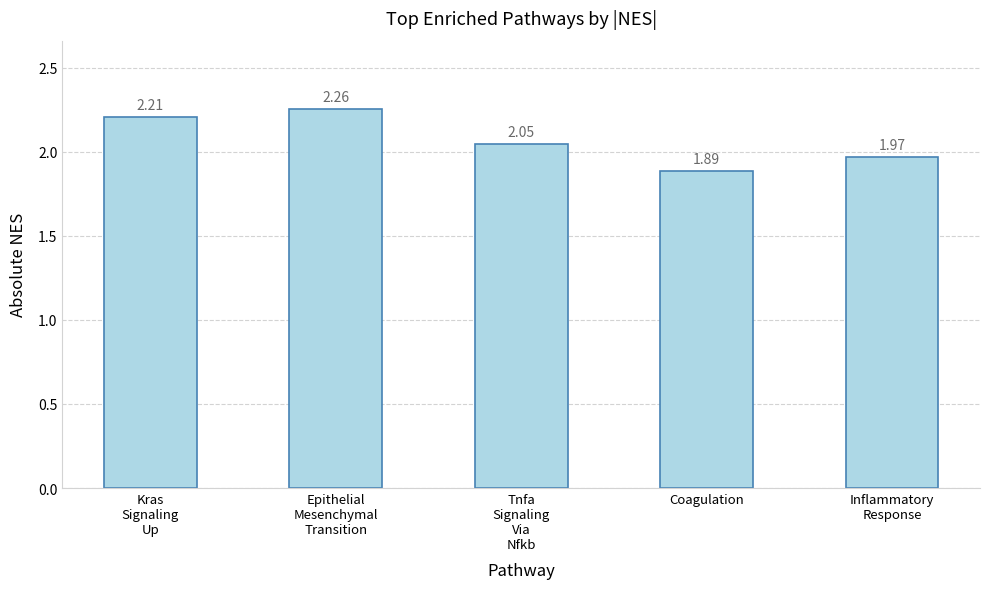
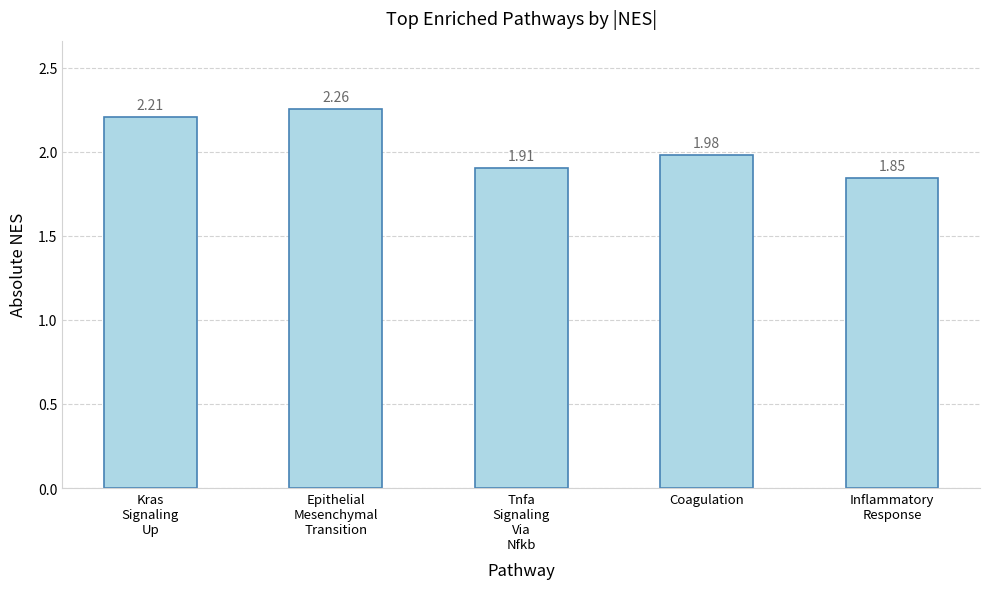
  {
    "Kras Signaling Up": 2.21,
    "Epithelial Mesenchymal Transition": 2.26,
-   "Tnfa Signaling Via Nfkb": 2.05,
-   "Coagulation": 1.89,
-   "Inflammatory Response": 1.97
+   "Tnfa Signaling Via Nfkb": 1.91,
+   "Coagulation": 1.98,
+   "Inflammatory Response": 1.85
  }
